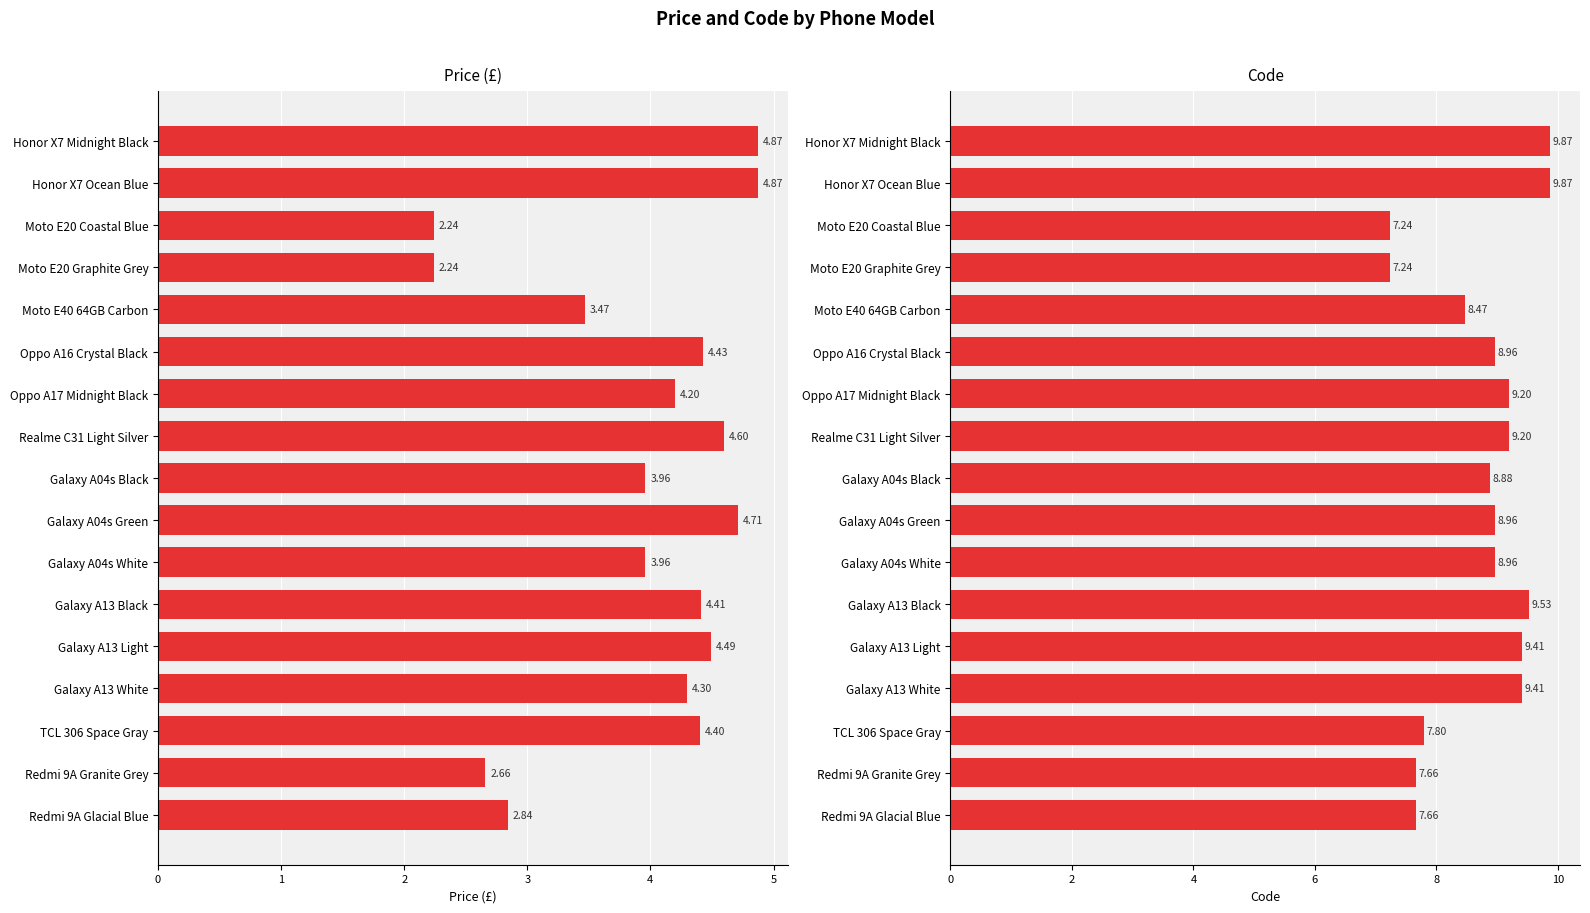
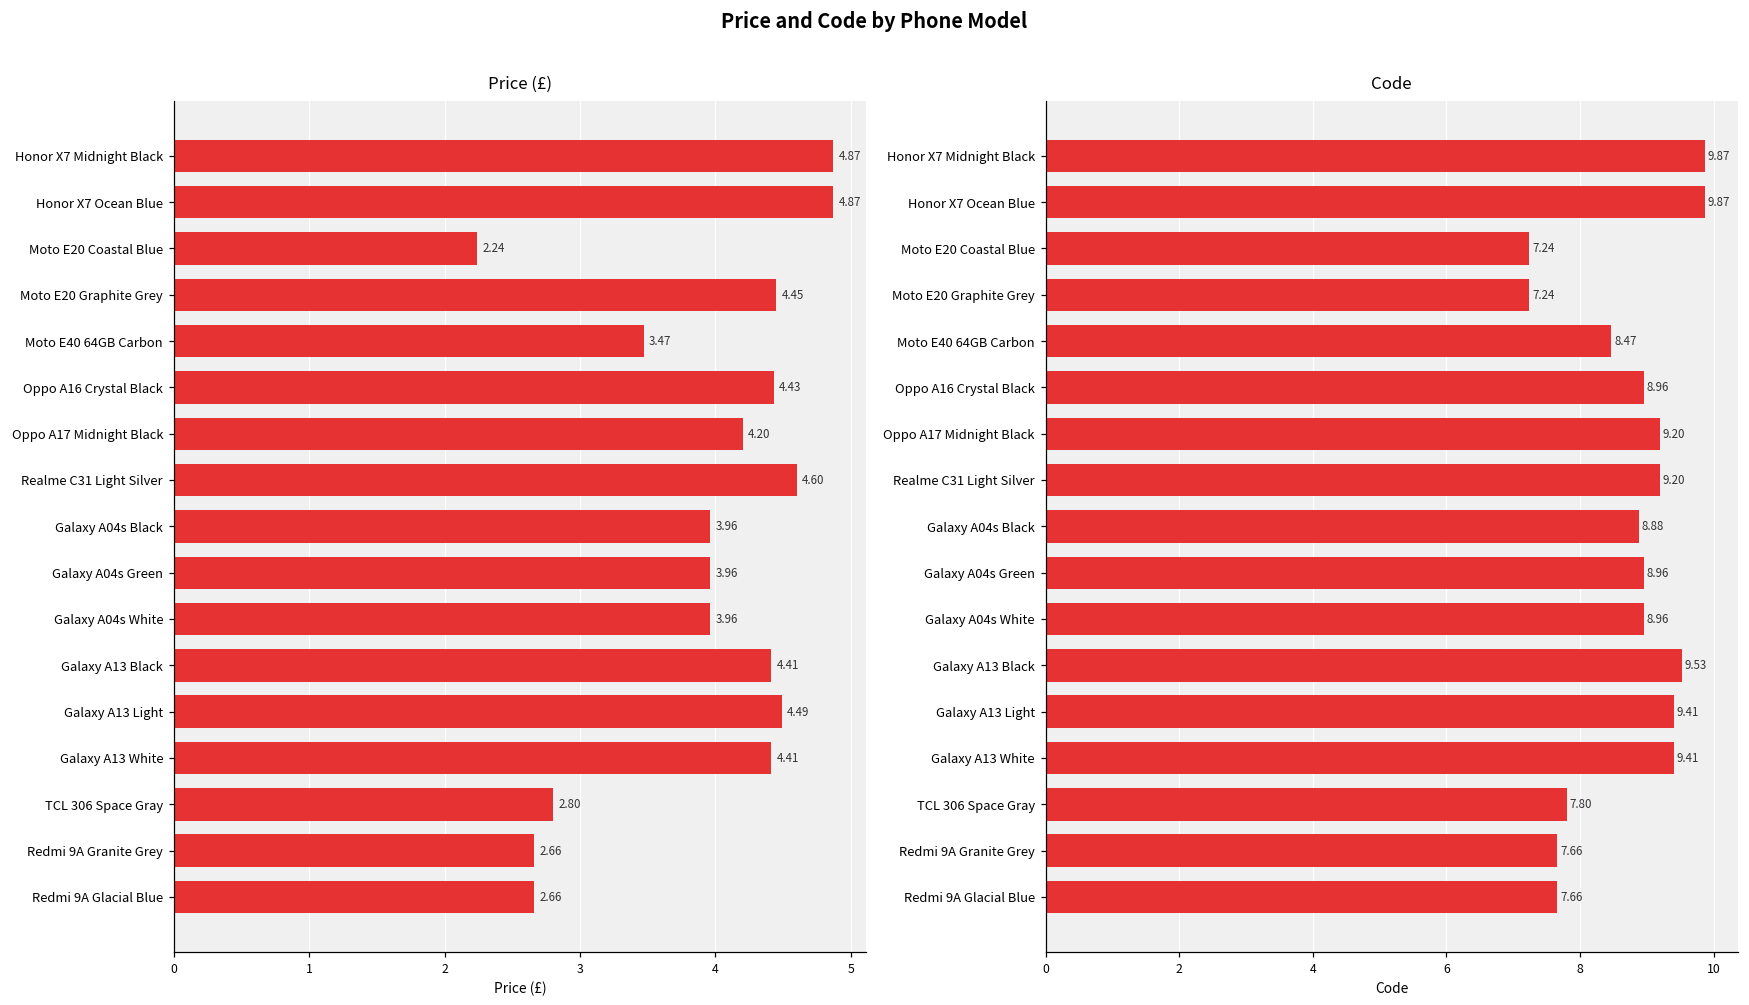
  {
    "Price (£)": {
      "Honor X7 Midnight Black": 4.87,
      "Honor X7 Ocean Blue": 4.87,
      "Moto E20 Coastal Blue": 2.24,
-     "Moto E20 Graphite Grey": 2.24,
+     "Moto E20 Graphite Grey": 4.45,
      "Moto E40 64GB Carbon": 3.47,
      "Oppo A16 Crystal Black": 4.43,
      "Oppo A17 Midnight Black": 4.20,
      "Realme C31 Light Silver": 4.60,
      "Galaxy A04s Black": 3.96,
-     "Galaxy A04s Green": 4.71,
+     "Galaxy A04s Green": 3.96,
      "Galaxy A04s White": 3.96,
      "Galaxy A13 Black": 4.41,
      "Galaxy A13 Light": 4.49,
-     "Galaxy A13 White": 4.30,
-     "TCL 306 Space Gray": 4.40,
+     "Galaxy A13 White": 4.41,
+     "TCL 306 Space Gray": 2.80,
      "Redmi 9A Granite Grey": 2.66,
-     "Redmi 9A Glacial Blue": 2.84
+     "Redmi 9A Glacial Blue": 2.66
    },
    "Code": {
      "Honor X7 Midnight Black": 9.87,
      "Honor X7 Ocean Blue": 9.87,
      "Moto E20 Coastal Blue": 7.24,
      "Moto E20 Graphite Grey": 7.24,
      "Moto E40 64GB Carbon": 8.47,
      "Oppo A16 Crystal Black": 8.96,
      "Oppo A17 Midnight Black": 9.20,
      "Realme C31 Light Silver": 9.20,
      "Galaxy A04s Black": 8.88,
      "Galaxy A04s Green": 8.96,
      "Galaxy A04s White": 8.96,
      "Galaxy A13 Black": 9.53,
      "Galaxy A13 Light": 9.41,
      "Galaxy A13 White": 9.41,
      "TCL 306 Space Gray": 7.80,
      "Redmi 9A Granite Grey": 7.66,
      "Redmi 9A Glacial Blue": 7.66
    }
  }
